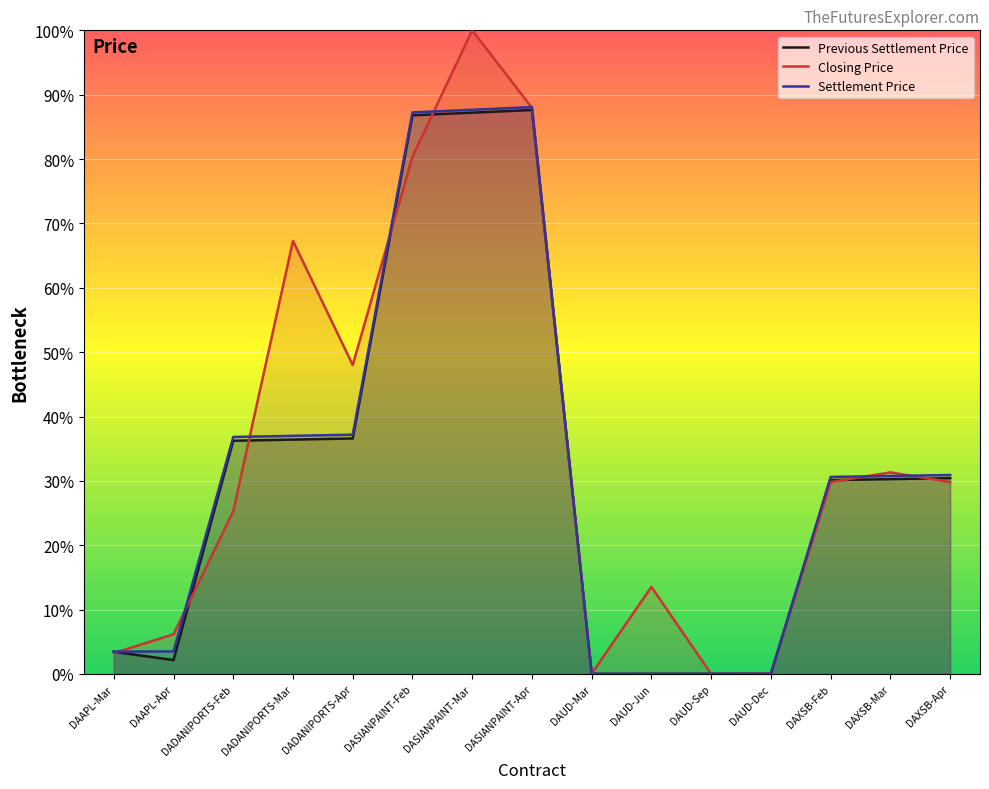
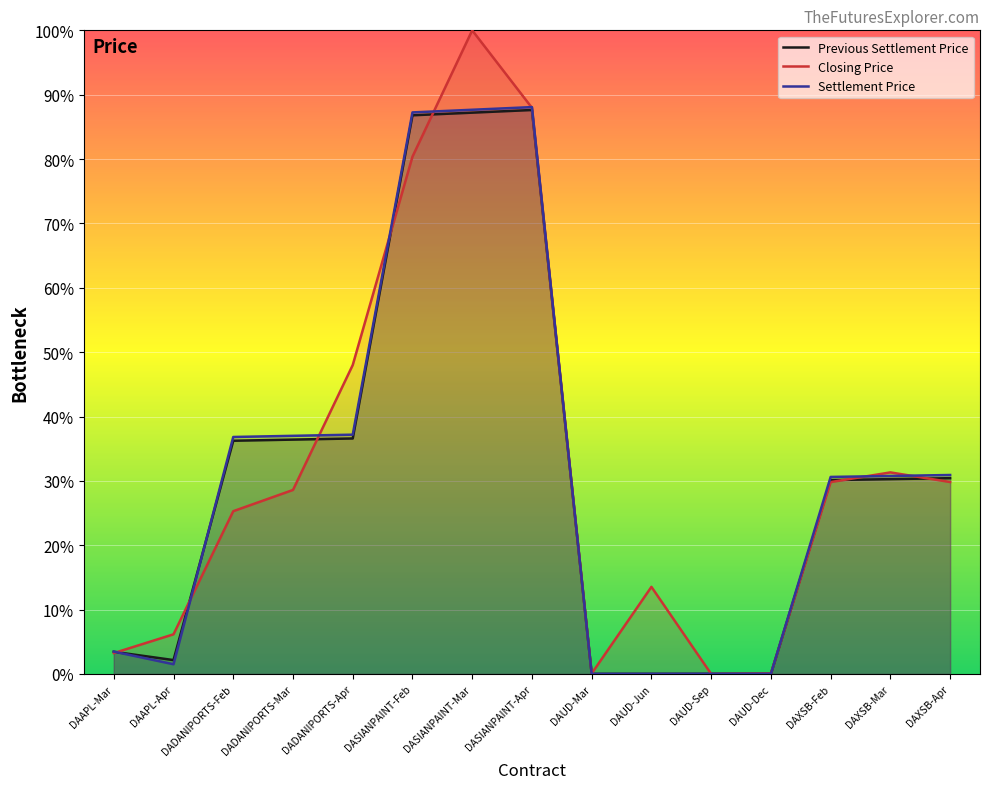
  {
    "Previous Settlement Price": {
      "DAAPL-Apr": "2%",
      "DADANIPORTS-Feb": "36%",
      "DADANIPORTS-Mar": "36%",
      "DADANIPORTS-Apr": "37%",
      "DASIANPAINT-Feb": "87%",
      "DASIANPAINT-Mar": "87%",
      "DAXSB-Mar": "30%",
      "DAXSB-Apr": "30%"
    },
    "Closing Price": {
      "DAAPL-Apr": "6%",
      "DADANIPORTS-Feb": "25%",
-     "DADANIPORTS-Mar": "67%",
+     "DADANIPORTS-Mar": "29%",
      "DADANIPORTS-Apr": "48%",
      "DASIANPAINT-Feb": "80%",
      "DASIANPAINT-Mar": "100%",
      "DAUD-Jun": "14%",
      "DAXSB-Mar": "31%",
      "DAXSB-Apr": "30%"
    },
    "Settlement Price": {
-     "DAAPL-Apr": "4%",
+     "DAAPL-Apr": "2%",
      "DADANIPORTS-Feb": "37%",
      "DADANIPORTS-Mar": "37%",
      "DADANIPORTS-Apr": "37%",
      "DASIANPAINT-Feb": "87%",
      "DASIANPAINT-Mar": "88%",
      "DAXSB-Feb": "31%",
      "DAXSB-Mar": "31%",
      "DAXSB-Apr": "31%"
    }
  }
